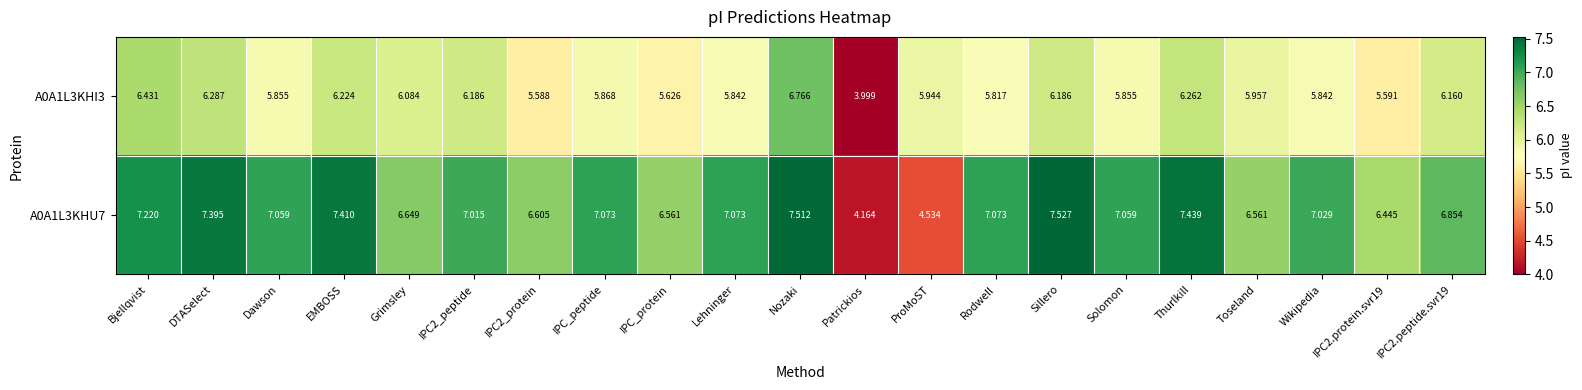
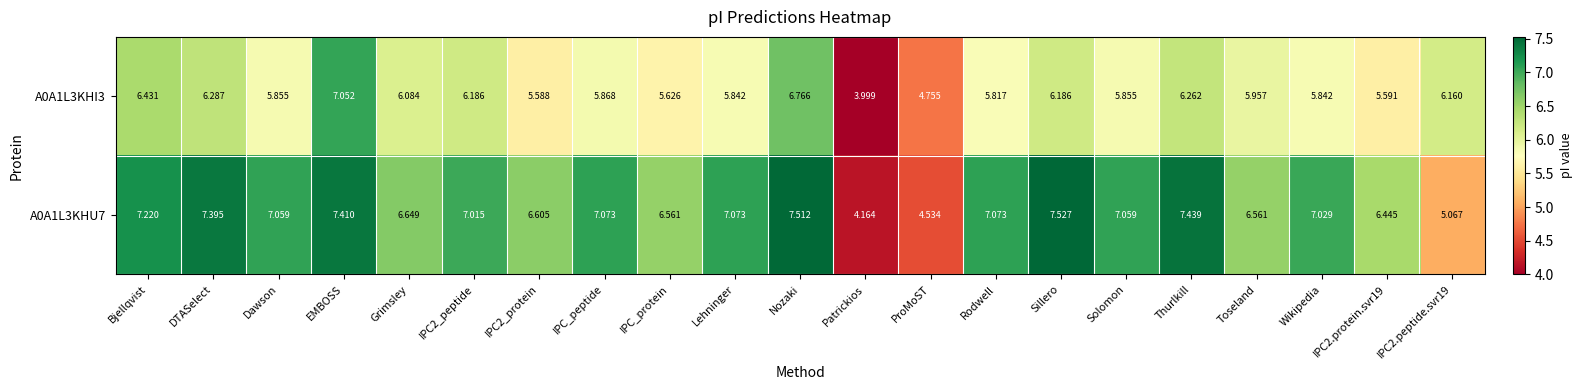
  {
    "A0A1L3KHI3": {
      "Bjellqvist": 6.431,
      "DTASelect": 6.287,
      "Dawson": 5.855,
-     "EMBOSS": 6.224,
+     "EMBOSS": 7.052,
      "Grimsley": 6.084,
      "IPC2_peptide": 6.186,
      "IPC2_protein": 5.588,
      "IPC_peptide": 5.868,
      "IPC_protein": 5.626,
      "Lehninger": 5.842,
      "Nozaki": 6.766,
      "Patrickios": 3.999,
-     "ProMoST": 5.944,
+     "ProMoST": 4.755,
      "Rodwell": 5.817,
      "Sillero": 6.186,
      "Solomon": 5.855,
      "Thurlkill": 6.262,
      "Toseland": 5.957,
      "Wikipedia": 5.842,
      "IPC2.protein.svr19": 5.591,
      "IPC2.peptide.svr19": 6.160
    },
    "A0A1L3KHU7": {
      "Bjellqvist": 7.220,
      "DTASelect": 7.395,
      "Dawson": 7.059,
      "EMBOSS": 7.410,
      "Grimsley": 6.649,
      "IPC2_peptide": 7.015,
      "IPC2_protein": 6.605,
      "IPC_peptide": 7.073,
      "IPC_protein": 6.561,
      "Lehninger": 7.073,
      "Nozaki": 7.512,
      "Patrickios": 4.164,
      "ProMoST": 4.534,
      "Rodwell": 7.073,
      "Sillero": 7.527,
      "Solomon": 7.059,
      "Thurlkill": 7.439,
      "Toseland": 6.561,
      "Wikipedia": 7.029,
      "IPC2.protein.svr19": 6.445,
-     "IPC2.peptide.svr19": 6.854
+     "IPC2.peptide.svr19": 5.067
    }
  }
